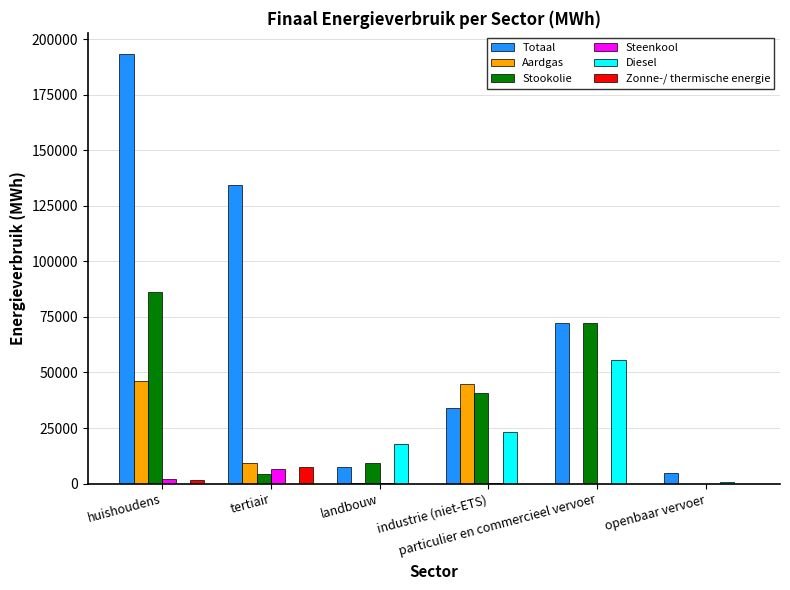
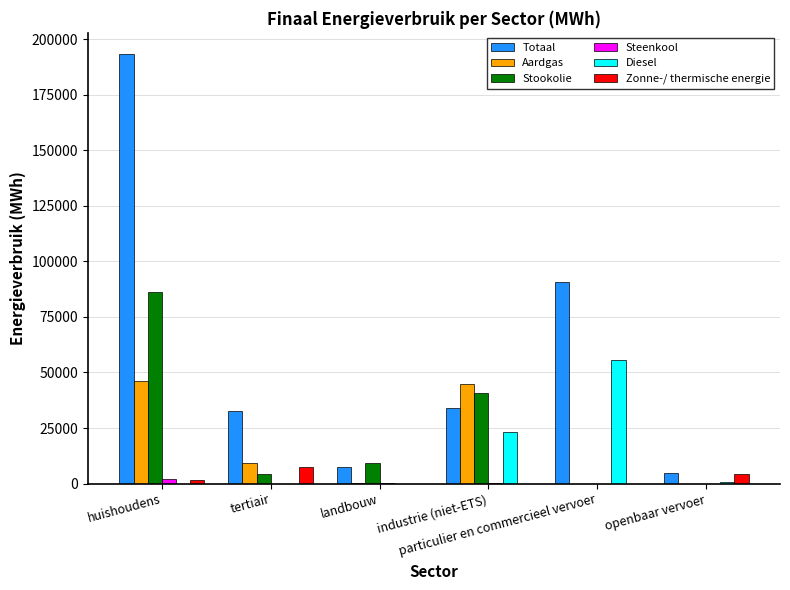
  {
    "Totaal": {
      "huishoudens": 193000,
-     "tertiair": 135000,
+     "tertiair": 33000,
      "landbouw": 7000,
      "industrie (niet-ETS)": 34000,
-     "particulier en commercieel vervoer": 72000,
+     "particulier en commercieel vervoer": 91000,
      "openbaar vervoer": 5000
    },
    "Aardgas": {
      "huishoudens": 46000,
      "tertiair": 9000,
      "industrie (niet-ETS)": 45000,
      "openbaar vervoer": 0
    },
    "Stookolie": {
      "huishoudens": 86000,
      "tertiair": 4000,
      "landbouw": 9000,
      "industrie (niet-ETS)": 41000,
-     "particulier en commercieel vervoer": 72000,
+     "particulier en commercieel vervoer": 0,
      "openbaar vervoer": 0
    },
    "Steenkool": {
      "huishoudens": 2000,
-     "tertiair": 6000,
+     "tertiair": 0,
      "particulier en commercieel vervoer": 0,
      "openbaar vervoer": 0
    },
    "Diesel": {
      "huishoudens": 0,
      "tertiair": 0,
-     "landbouw": 18000,
+     "landbouw": 0,
      "industrie (niet-ETS)": 23000,
      "particulier en commercieel vervoer": 55000
    },
    "Zonne-/ thermische energie": {
      "huishoudens": 2000,
      "tertiair": 7000,
      "landbouw": 0,
      "industrie (niet-ETS)": 0,
      "particulier en commercieel vervoer": 0,
-     "openbaar vervoer": 0
+     "openbaar vervoer": 4000
    }
  }
